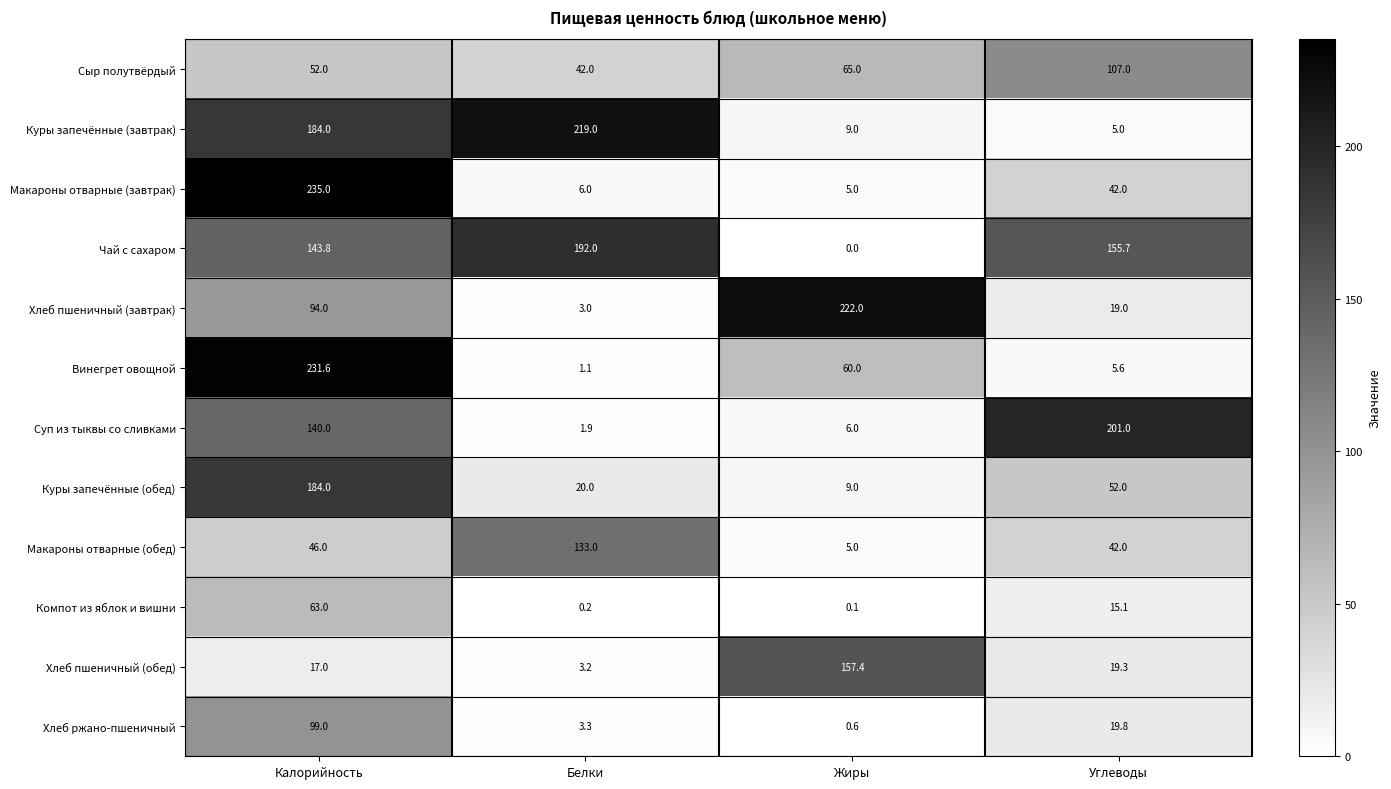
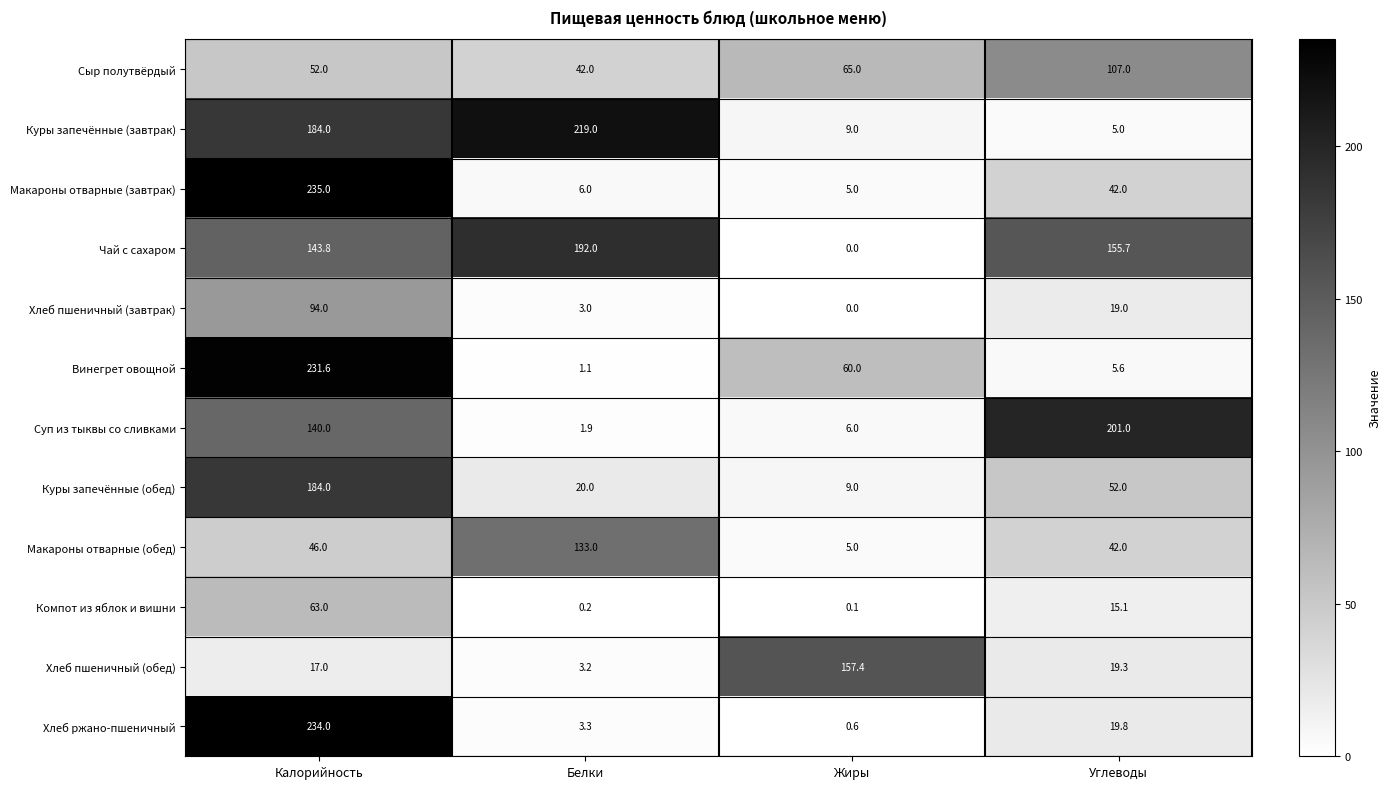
  {
    "Сыр полутвёрдый": {
      "Калорийность": 52.0,
      "Белки": 42.0,
      "Жиры": 65.0,
      "Углеводы": 107.0
    },
    "Куры запечённые (завтрак)": {
      "Калорийность": 184.0,
      "Белки": 219.0,
      "Жиры": 9.0,
      "Углеводы": 5.0
    },
    "Макароны отварные (завтрак)": {
      "Калорийность": 235.0,
      "Белки": 6.0,
      "Жиры": 5.0,
      "Углеводы": 42.0
    },
    "Чай с сахаром": {
      "Калорийность": 143.8,
      "Белки": 192.0,
      "Жиры": 0.0,
      "Углеводы": 155.7
    },
    "Хлеб пшеничный (завтрак)": {
      "Калорийность": 94.0,
      "Белки": 3.0,
-     "Жиры": 222.0,
+     "Жиры": 0.0,
      "Углеводы": 19.0
    },
    "Винегрет овощной": {
      "Калорийность": 231.6,
      "Белки": 1.1,
      "Жиры": 60.0,
      "Углеводы": 5.6
    },
    "Суп из тыквы со сливками": {
      "Калорийность": 140.0,
      "Белки": 1.9,
      "Жиры": 6.0,
      "Углеводы": 201.0
    },
    "Куры запечённые (обед)": {
      "Калорийность": 184.0,
      "Белки": 20.0,
      "Жиры": 9.0,
      "Углеводы": 52.0
    },
    "Макароны отварные (обед)": {
      "Калорийность": 46.0,
      "Белки": 133.0,
      "Жиры": 5.0,
      "Углеводы": 42.0
    },
    "Компот из яблок и вишни": {
      "Калорийность": 63.0,
      "Белки": 0.2,
      "Жиры": 0.1,
      "Углеводы": 15.1
    },
    "Хлеб пшеничный (обед)": {
      "Калорийность": 17.0,
      "Белки": 3.2,
      "Жиры": 157.4,
      "Углеводы": 19.3
    },
    "Хлеб ржано-пшеничный": {
-     "Калорийность": 99.0,
+     "Калорийность": 234.0,
      "Белки": 3.3,
      "Жиры": 0.6,
      "Углеводы": 19.8
    }
  }
